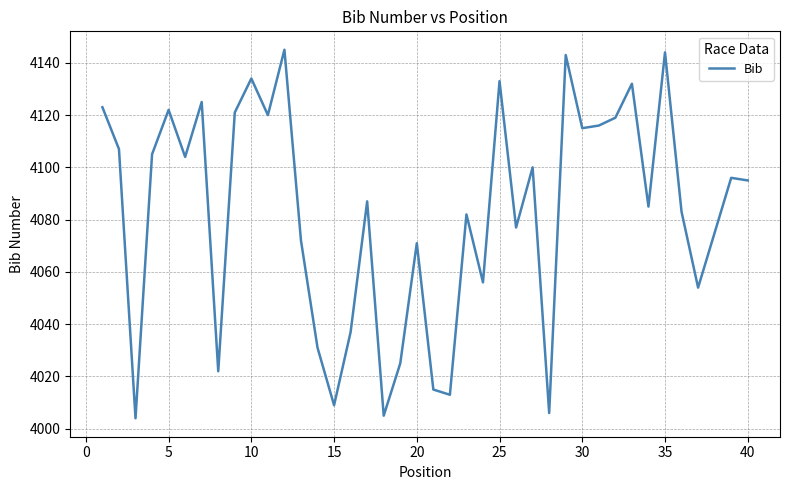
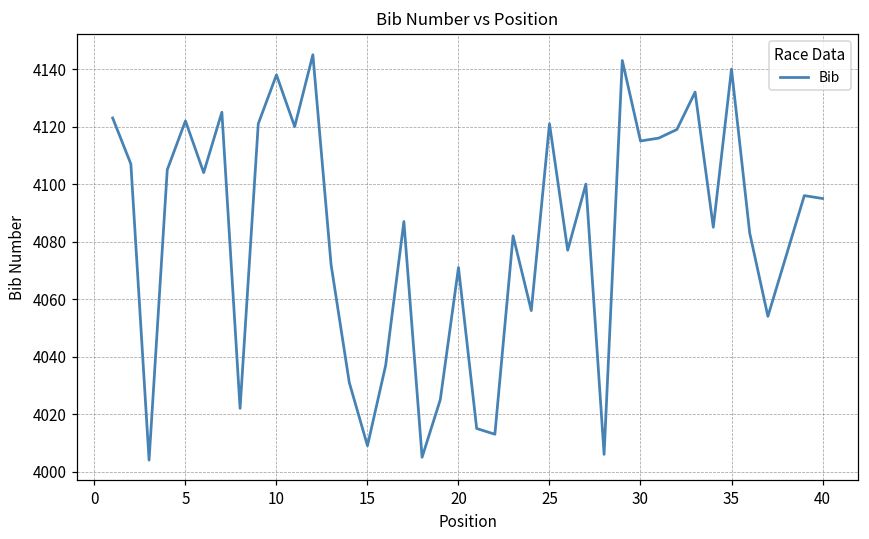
  {
    "5": 4122,
-   "10": 4134,
+   "10": 4138,
    "15": 4009,
    "20": 4071,
-   "25": 4133,
+   "25": 4121,
    "30": 4115,
-   "35": 4144,
+   "35": 4140,
    "40": 4095
  }
